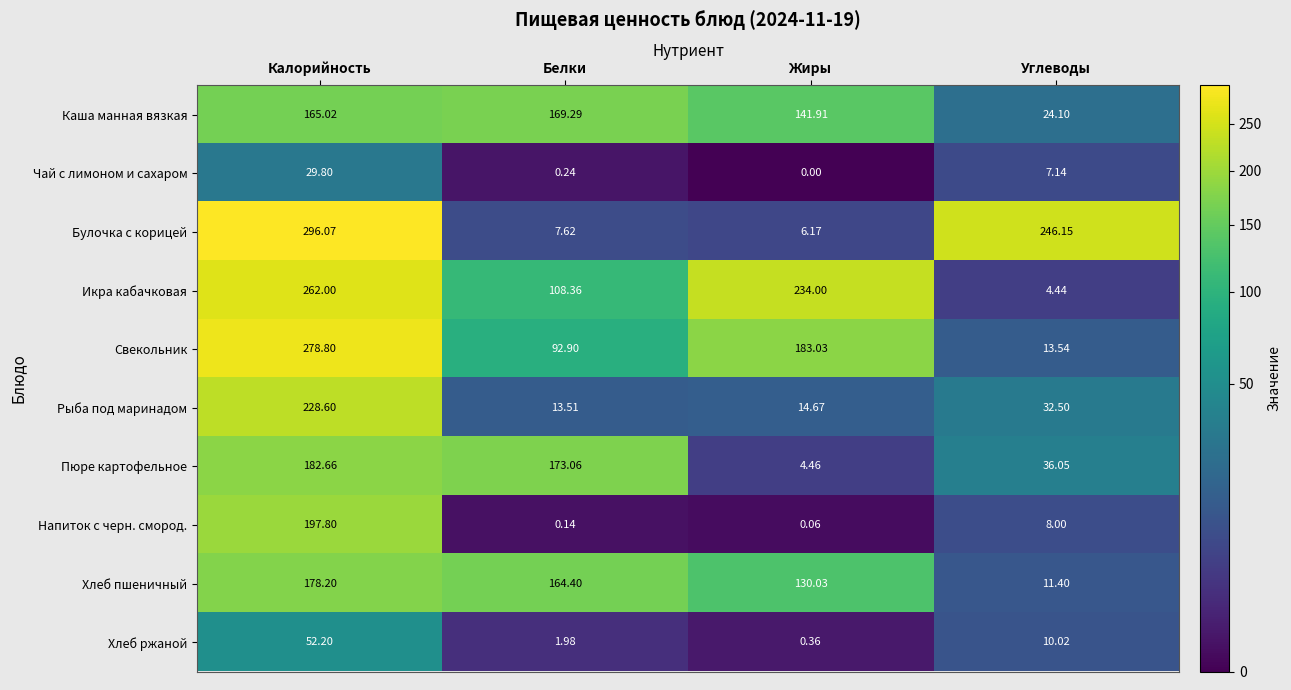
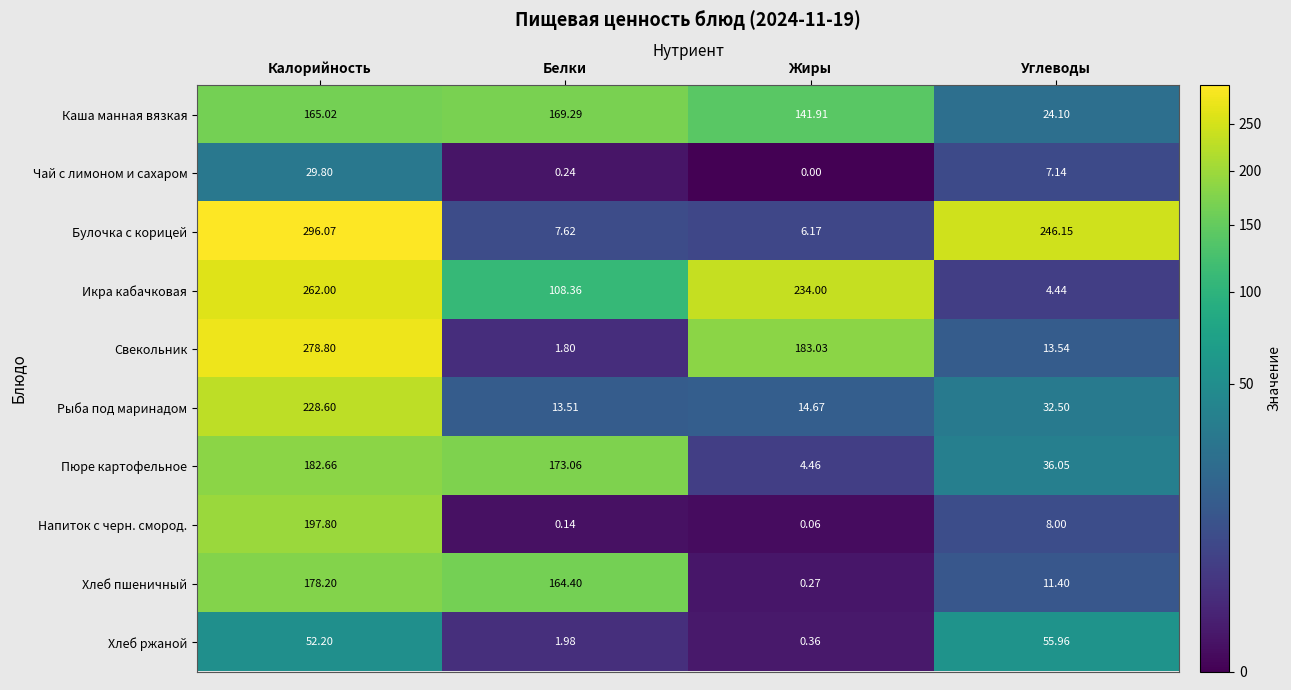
  {
    "Каша манная вязкая": {
      "Калорийность": 165.02,
      "Белки": 169.29,
      "Жиры": 141.91,
      "Углеводы": 24.10
    },
    "Чай с лимоном и сахаром": {
      "Калорийность": 29.80,
      "Белки": 0.24,
      "Жиры": 0.00,
      "Углеводы": 7.14
    },
    "Булочка с корицей": {
      "Калорийность": 296.07,
      "Белки": 7.62,
      "Жиры": 6.17,
      "Углеводы": 246.15
    },
    "Икра кабачковая": {
      "Калорийность": 262.00,
      "Белки": 108.36,
      "Жиры": 234.00,
      "Углеводы": 4.44
    },
    "Свекольник": {
      "Калорийность": 278.80,
-     "Белки": 92.90,
+     "Белки": 1.80,
      "Жиры": 183.03,
      "Углеводы": 13.54
    },
    "Рыба под маринадом": {
      "Калорийность": 228.60,
      "Белки": 13.51,
      "Жиры": 14.67,
      "Углеводы": 32.50
    },
    "Пюре картофельное": {
      "Калорийность": 182.66,
      "Белки": 173.06,
      "Жиры": 4.46,
      "Углеводы": 36.05
    },
    "Напиток с черн. смород.": {
      "Калорийность": 197.80,
      "Белки": 0.14,
      "Жиры": 0.06,
      "Углеводы": 8.00
    },
    "Хлеб пшеничный": {
      "Калорийность": 178.20,
      "Белки": 164.40,
-     "Жиры": 130.03,
+     "Жиры": 0.27,
      "Углеводы": 11.40
    },
    "Хлеб ржаной": {
      "Калорийность": 52.20,
      "Белки": 1.98,
      "Жиры": 0.36,
-     "Углеводы": 10.02
+     "Углеводы": 55.96
    }
  }
